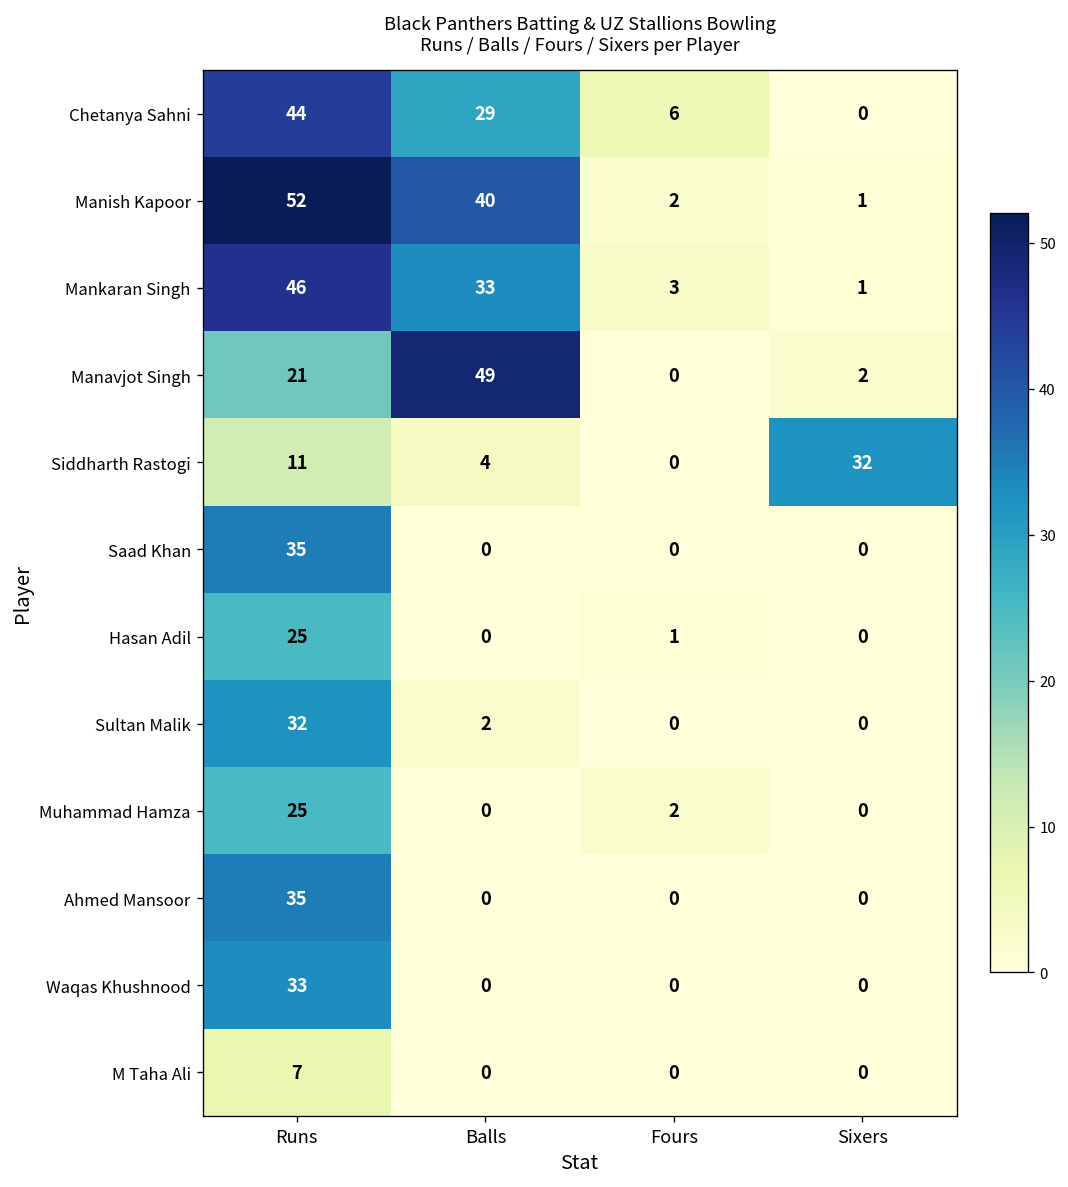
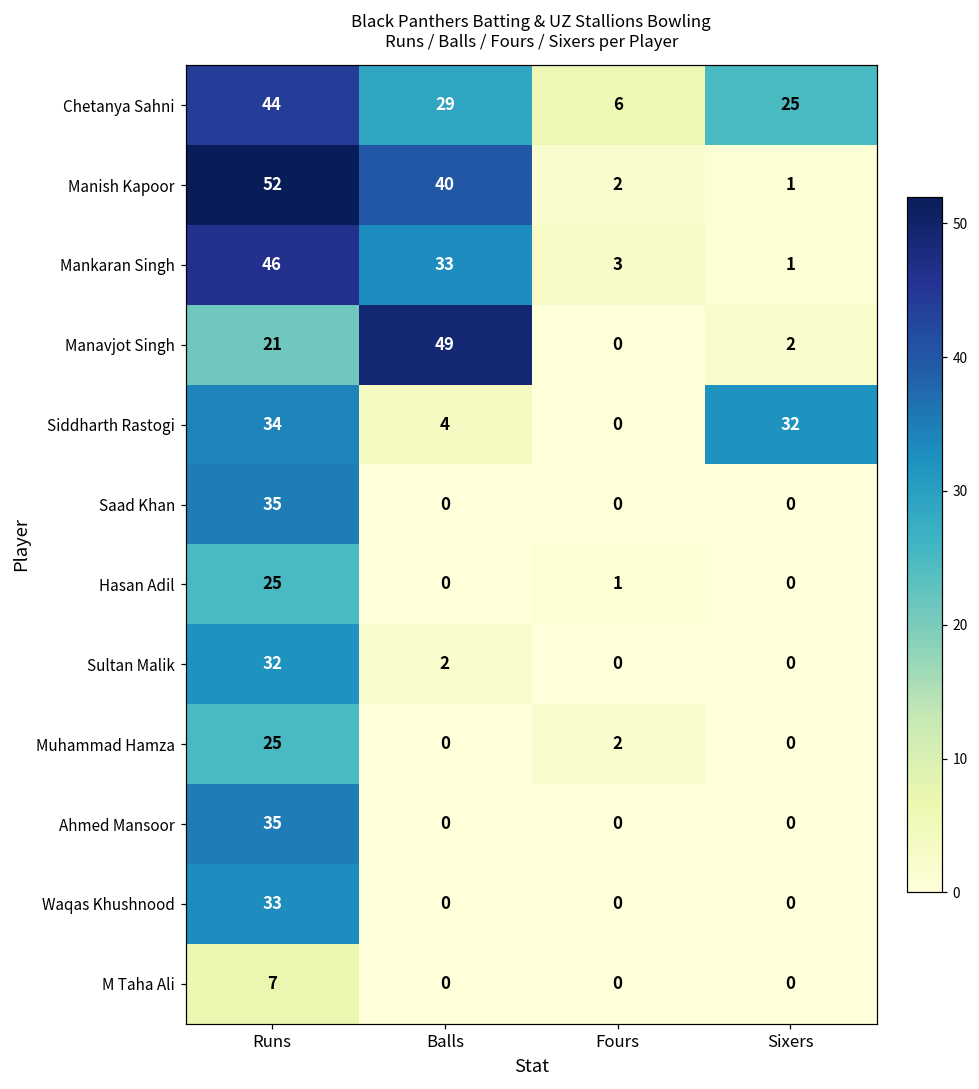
  {
    "Chetanya Sahni": {
      "Runs": 44,
      "Balls": 29,
      "Fours": 6,
-     "Sixers": 0
+     "Sixers": 25
    },
    "Manish Kapoor": {
      "Runs": 52,
      "Balls": 40,
      "Fours": 2,
      "Sixers": 1
    },
    "Mankaran Singh": {
      "Runs": 46,
      "Balls": 33,
      "Fours": 3,
      "Sixers": 1
    },
    "Manavjot Singh": {
      "Runs": 21,
      "Balls": 49,
      "Fours": 0,
      "Sixers": 2
    },
    "Siddharth Rastogi": {
-     "Runs": 11,
+     "Runs": 34,
      "Balls": 4,
      "Fours": 0,
      "Sixers": 32
    },
    "Saad Khan": {
      "Runs": 35,
      "Balls": 0,
      "Fours": 0,
      "Sixers": 0
    },
    "Hasan Adil": {
      "Runs": 25,
      "Balls": 0,
      "Fours": 1,
      "Sixers": 0
    },
    "Sultan Malik": {
      "Runs": 32,
      "Balls": 2,
      "Fours": 0,
      "Sixers": 0
    },
    "Muhammad Hamza": {
      "Runs": 25,
      "Balls": 0,
      "Fours": 2,
      "Sixers": 0
    },
    "Ahmed Mansoor": {
      "Runs": 35,
      "Balls": 0,
      "Fours": 0,
      "Sixers": 0
    },
    "Waqas Khushnood": {
      "Runs": 33,
      "Balls": 0,
      "Fours": 0,
      "Sixers": 0
    },
    "M Taha Ali": {
      "Runs": 7,
      "Balls": 0,
      "Fours": 0,
      "Sixers": 0
    }
  }
